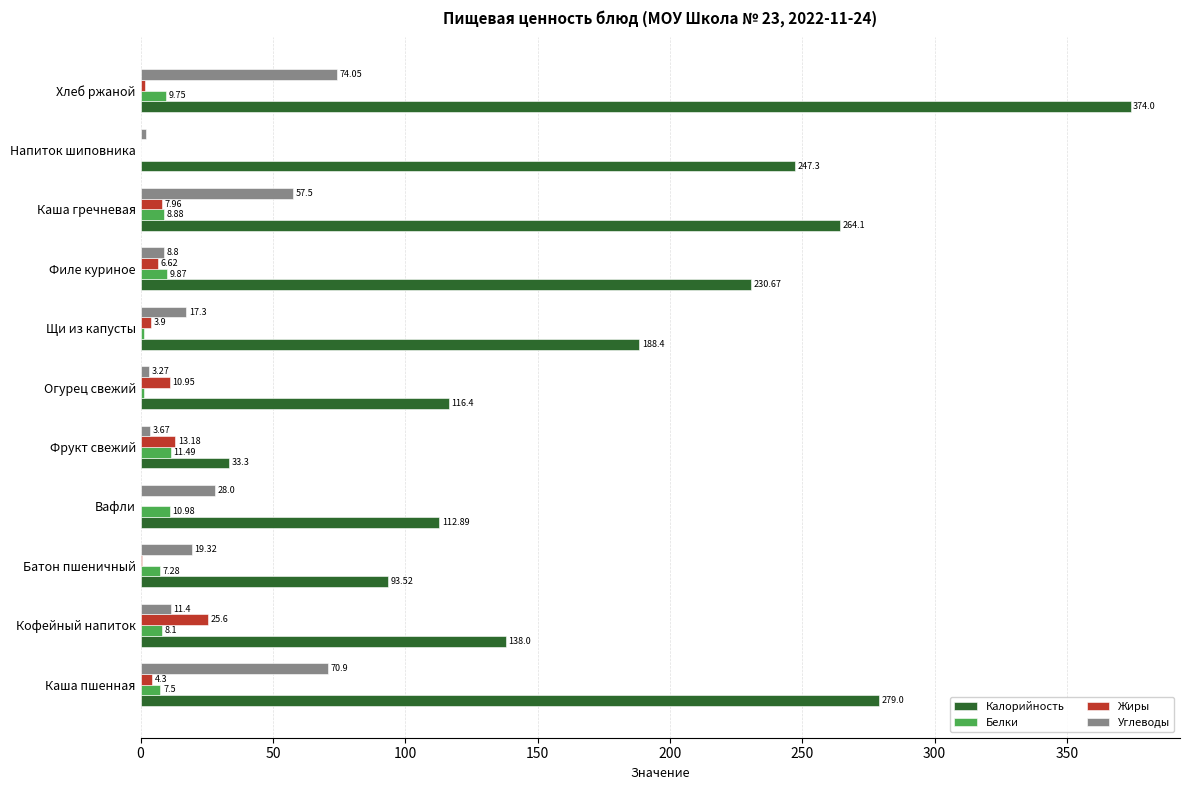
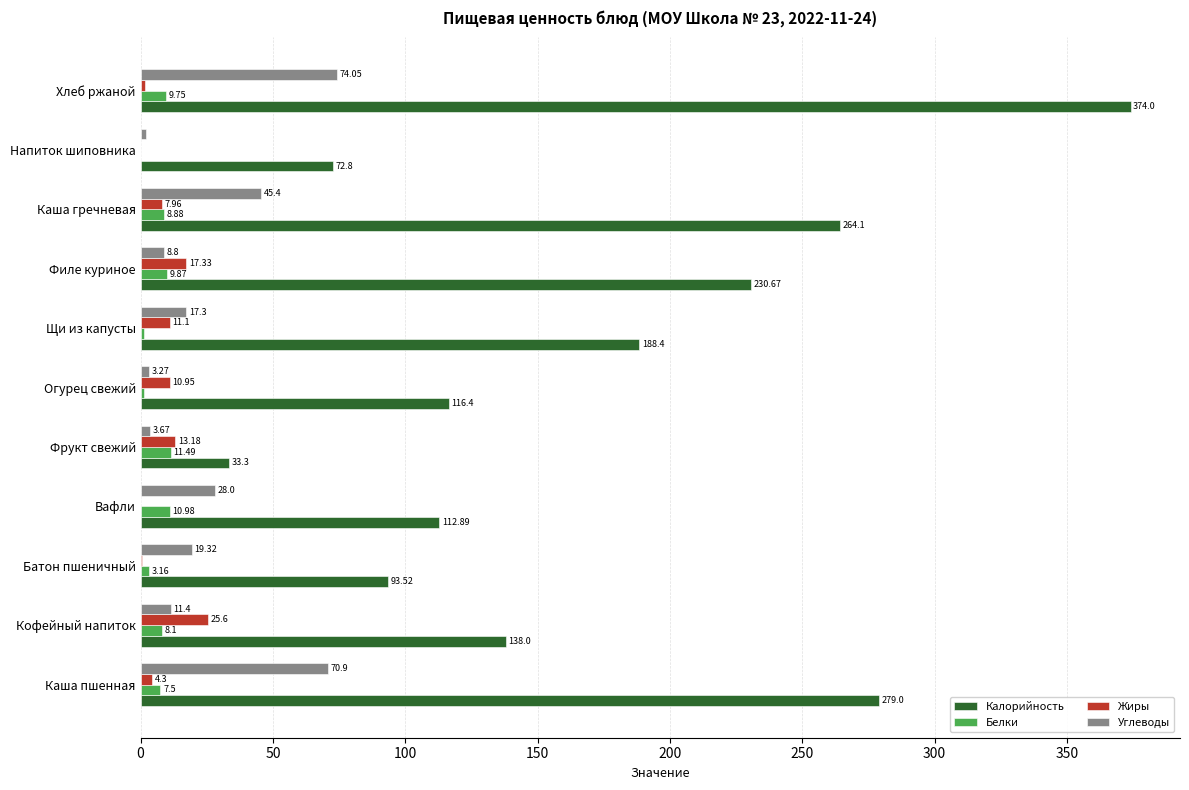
  {
    "Калорийность": {
      "Хлеб ржаной": 374.0,
-     "Напиток шиповника": 247.3,
+     "Напиток шиповника": 72.8,
      "Каша гречневая": 264.1,
      "Филе куриное": 230.67,
      "Щи из капусты": 188.4,
      "Огурец свежий": 116.4,
      "Фрукт свежий": 33.3,
      "Вафли": 112.89,
      "Батон пшеничный": 93.52,
      "Кофейный напиток": 138.0,
      "Каша пшенная": 279.0
    },
    "Белки": {
      "Хлеб ржаной": 9.75,
      "Каша гречневая": 8.88,
      "Филе куриное": 9.87,
      "Фрукт свежий": 11.49,
      "Вафли": 10.98,
-     "Батон пшеничный": 7.28,
+     "Батон пшеничный": 3.16,
      "Кофейный напиток": 8.1,
      "Каша пшенная": 7.5
    },
    "Жиры": {
      "Каша гречневая": 7.96,
-     "Филе куриное": 6.62,
-     "Щи из капусты": 3.9,
+     "Филе куриное": 17.33,
+     "Щи из капусты": 11.1,
      "Огурец свежий": 10.95,
      "Фрукт свежий": 13.18,
      "Кофейный напиток": 25.6,
      "Каша пшенная": 4.3
    },
    "Углеводы": {
      "Хлеб ржаной": 74.05,
-     "Каша гречневая": 57.5,
+     "Каша гречневая": 45.4,
      "Филе куриное": 8.8,
      "Щи из капусты": 17.3,
      "Огурец свежий": 3.27,
      "Фрукт свежий": 3.67,
      "Вафли": 28.0,
      "Батон пшеничный": 19.32,
      "Кофейный напиток": 11.4,
      "Каша пшенная": 70.9
    }
  }
